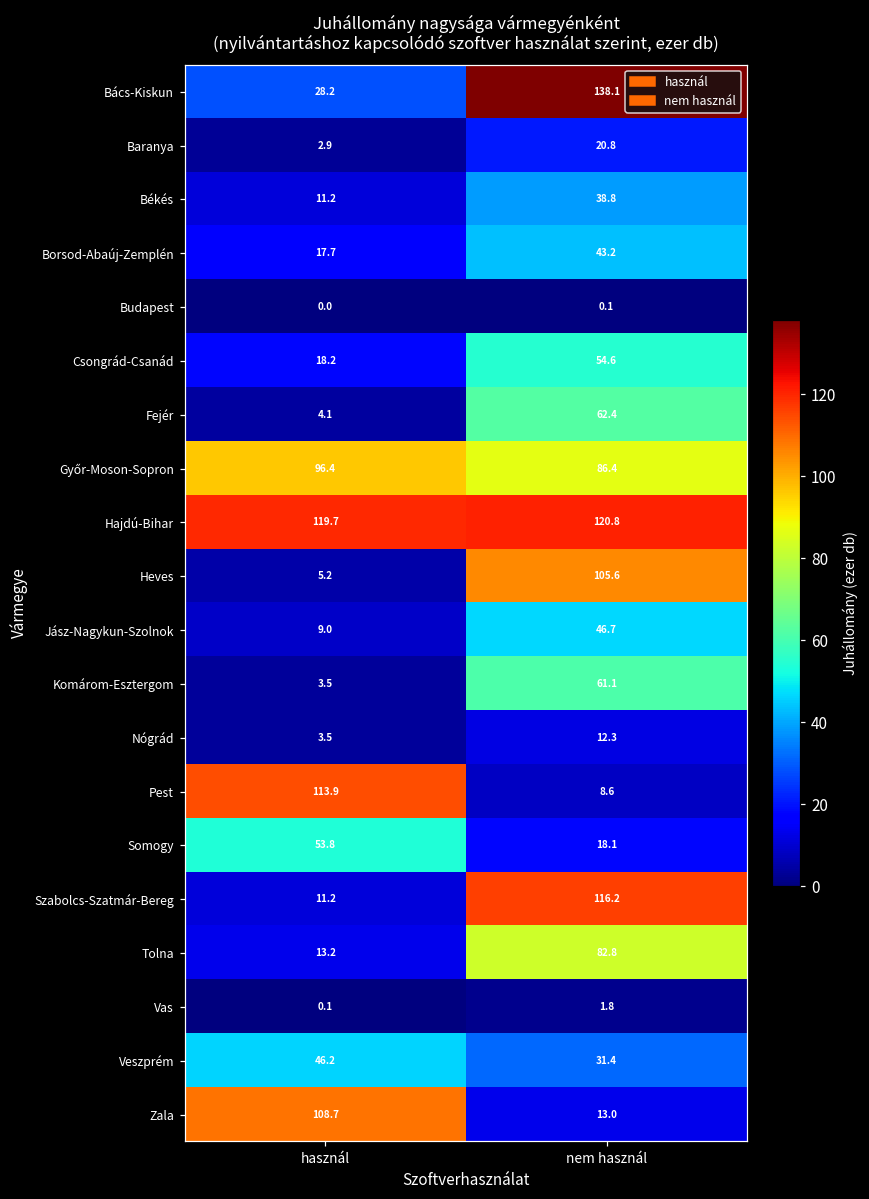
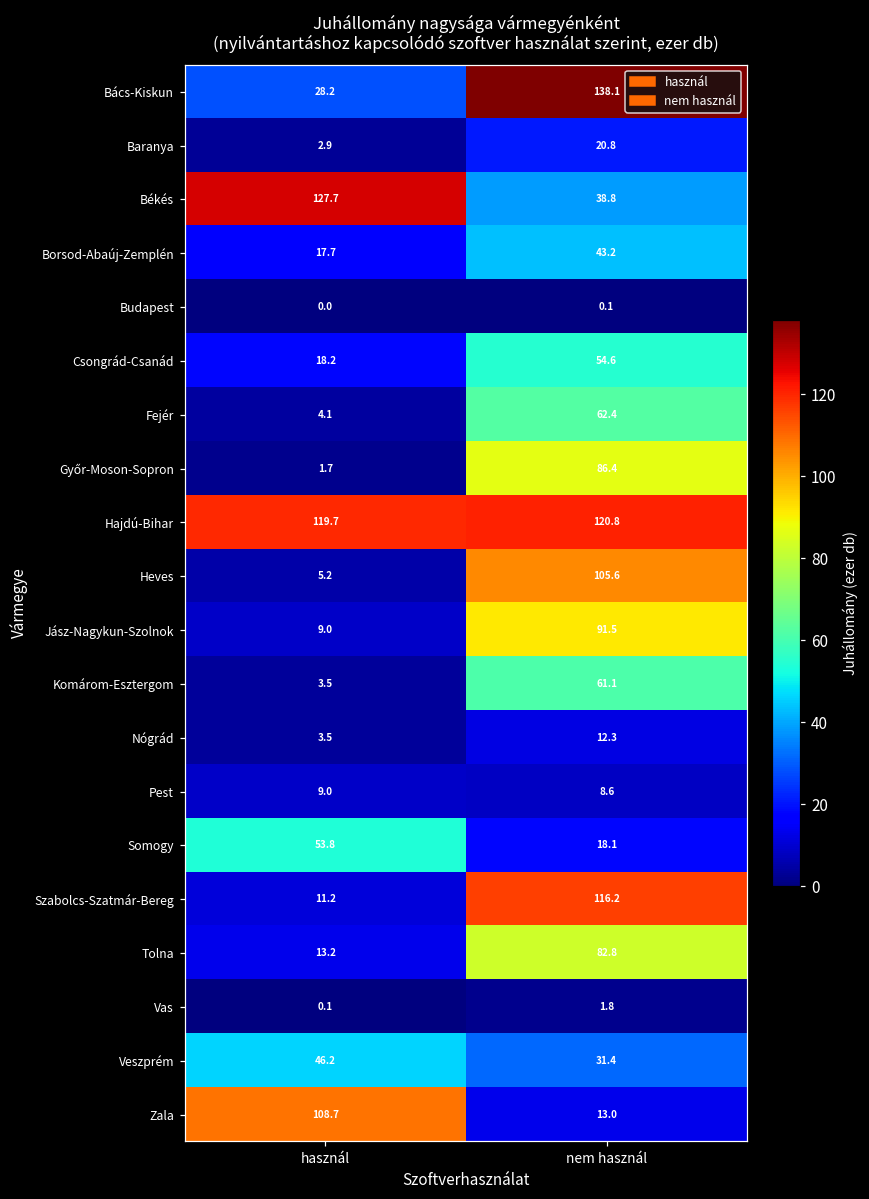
  {
    "Bács-Kiskun": {
      "használ": 28.2,
      "nem használ": 138.1
    },
    "Baranya": {
      "használ": 2.9,
      "nem használ": 20.8
    },
    "Békés": {
-     "használ": 11.2,
+     "használ": 127.7,
      "nem használ": 38.8
    },
    "Borsod-Abaúj-Zemplén": {
      "használ": 17.7,
      "nem használ": 43.2
    },
    "Budapest": {
      "használ": 0.0,
      "nem használ": 0.1
    },
    "Csongrád-Csanád": {
      "használ": 18.2,
      "nem használ": 54.6
    },
    "Fejér": {
      "használ": 4.1,
      "nem használ": 62.4
    },
    "Győr-Moson-Sopron": {
-     "használ": 96.4,
+     "használ": 1.7,
      "nem használ": 86.4
    },
    "Hajdú-Bihar": {
      "használ": 119.7,
      "nem használ": 120.8
    },
    "Heves": {
      "használ": 5.2,
      "nem használ": 105.6
    },
    "Jász-Nagykun-Szolnok": {
      "használ": 9.0,
-     "nem használ": 46.7
+     "nem használ": 91.5
    },
    "Komárom-Esztergom": {
      "használ": 3.5,
      "nem használ": 61.1
    },
    "Nógrád": {
      "használ": 3.5,
      "nem használ": 12.3
    },
    "Pest": {
-     "használ": 113.9,
+     "használ": 9.0,
      "nem használ": 8.6
    },
    "Somogy": {
      "használ": 53.8,
      "nem használ": 18.1
    },
    "Szabolcs-Szatmár-Bereg": {
      "használ": 11.2,
      "nem használ": 116.2
    },
    "Tolna": {
      "használ": 13.2,
      "nem használ": 82.8
    },
    "Vas": {
      "használ": 0.1,
      "nem használ": 1.8
    },
    "Veszprém": {
      "használ": 46.2,
      "nem használ": 31.4
    },
    "Zala": {
      "használ": 108.7,
      "nem használ": 13.0
    }
  }
